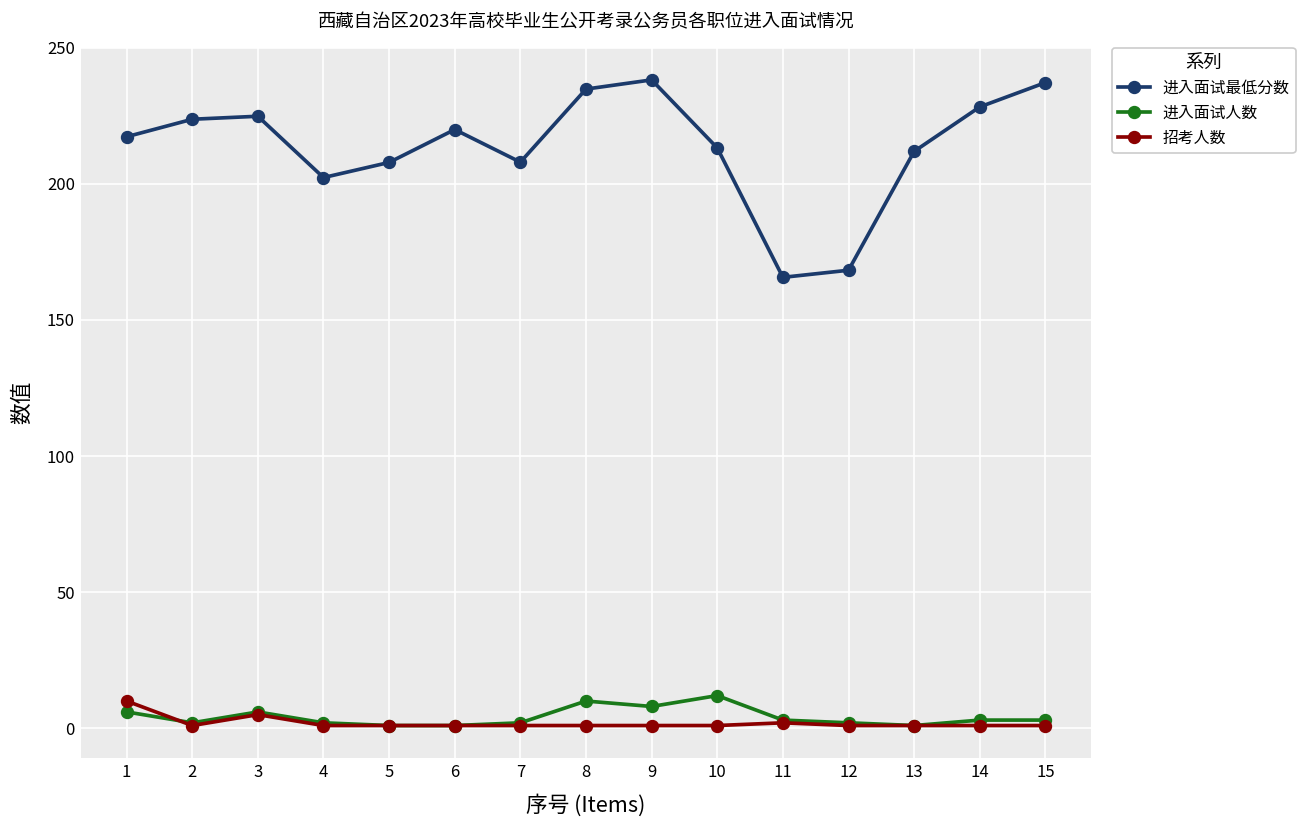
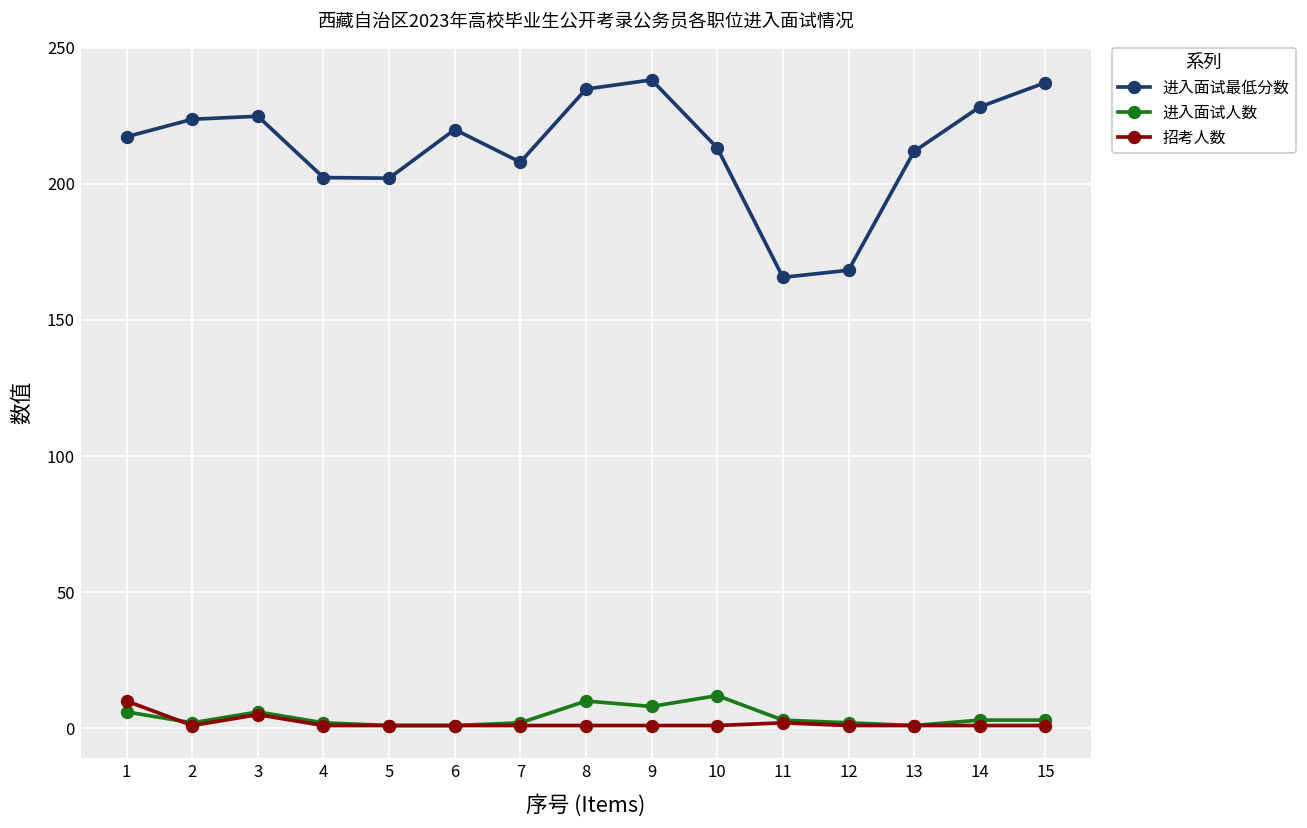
  {
    "进入面试最低分数": {
      "1": 217,
      "2": 224,
      "3": 225,
      "4": 202,
-     "5": 208,
+     "5": 202,
      "6": 220,
      "7": 208,
      "8": 235,
      "9": 238,
      "10": 213,
      "11": 166,
      "12": 168,
      "13": 212,
      "14": 228,
      "15": 237
    },
    "进入面试人数": {
      "1": 6,
      "8": 10,
      "9": 8,
      "10": 12,
      "14": 3,
      "15": 3
    },
    "招考人数": {
      "1": 10,
      "8": 1,
      "9": 1,
      "10": 1,
      "14": 1,
      "15": 1
    }
  }
